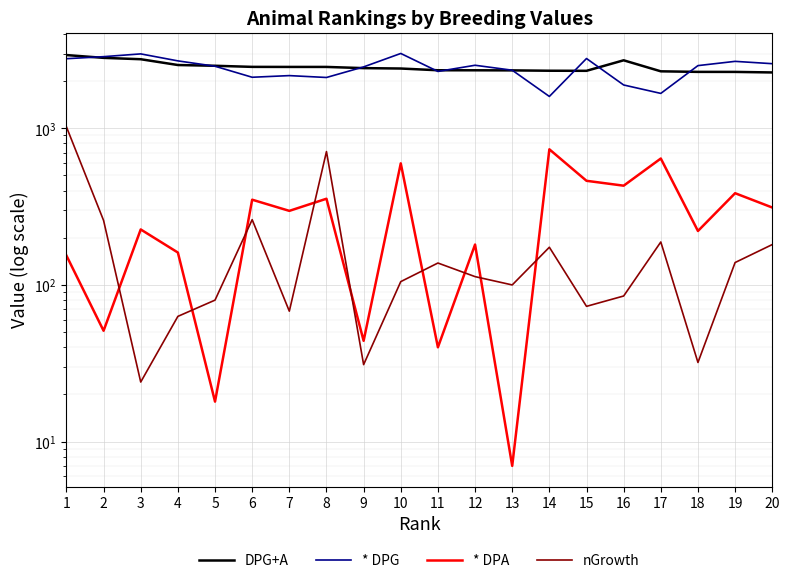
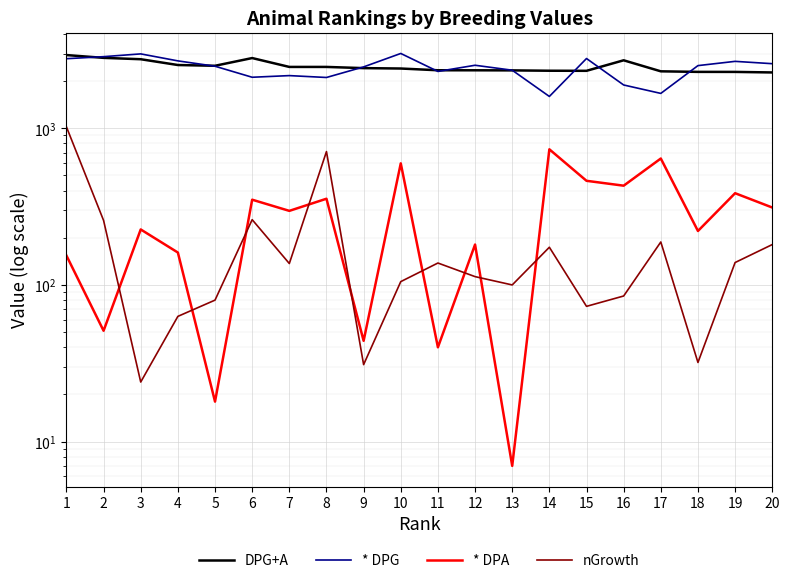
  {
    "DPG+A": {
      "1": 2900,
      "3": 2800,
      "4": 2500,
-     "6": 2500,
+     "6": 2800,
      "7": 2500,
      "8": 2500,
      "10": 2400,
      "12": 2300,
      "14": 2300,
      "15": 2300,
      "16": 2700,
      "17": 2300,
      "18": 2300,
      "19": 2300,
      "20": 2300
    },
    "* DPG": {
      "1": 2800,
      "3": 3000,
      "4": 2700,
      "6": 2100,
      "7": 2200,
      "8": 2100,
      "10": 3000,
      "12": 2500,
      "14": 1600,
      "15": 2800,
      "16": 1900,
      "17": 1700,
      "18": 2500,
      "19": 2700,
      "20": 2600
    },
    "* DPA": {
      "1": 150,
      "2": 51,
      "3": 230,
      "4": 160,
      "5": 18,
      "6": 350,
      "7": 300,
      "8": 360,
      "9": 44,
      "10": 600,
      "11": 40,
      "12": 180,
      "13": 7,
      "14": 700,
      "15": 460,
      "16": 430,
      "17": 640,
      "18": 220,
      "19": 390,
      "20": 310
    },
    "nGrowth": {
      "1": 1000,
      "2": 260,
      "3": 24,
      "4": 63,
      "5": 80,
      "6": 260,
-     "7": 68,
+     "7": 140,
      "8": 700,
      "9": 31,
      "10": 110,
      "11": 140,
      "12": 110,
      "13": 100,
      "14": 170,
      "15": 70,
      "16": 90,
      "17": 190,
      "18": 32,
      "19": 140,
      "20": 180
    }
  }
